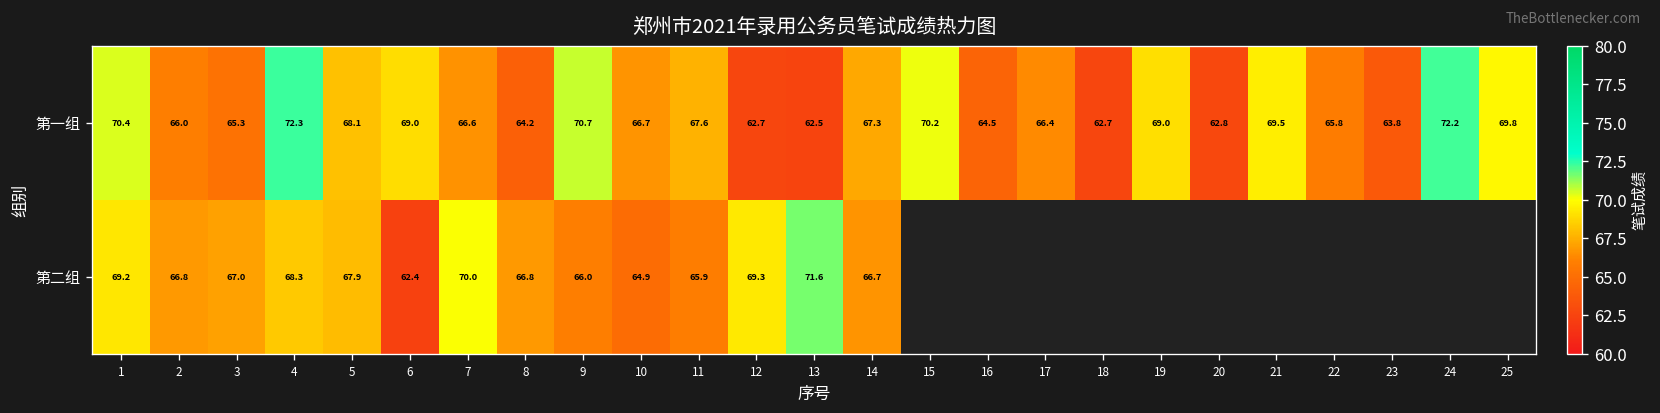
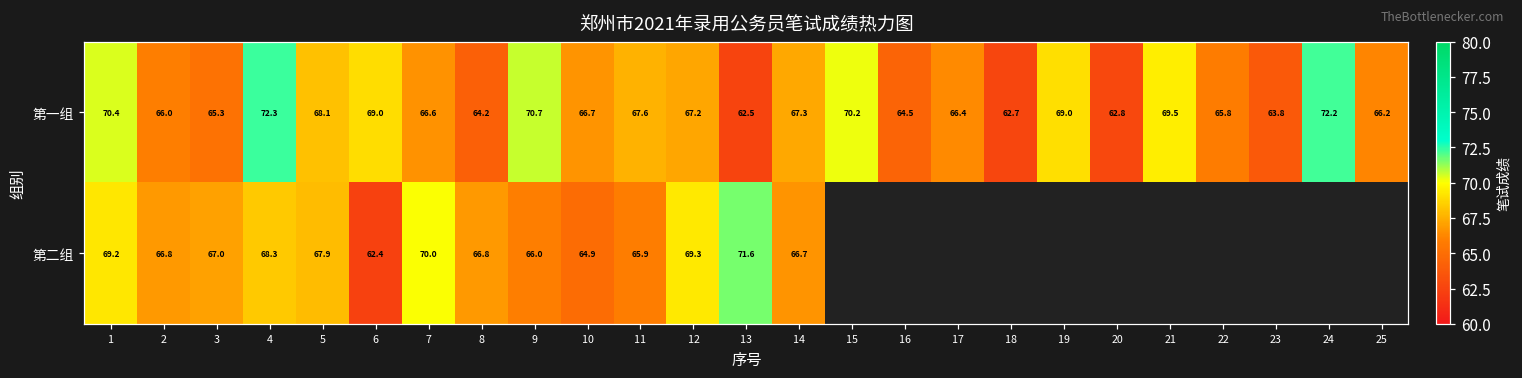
  {
    "第一组": {
      "1": 70.4,
      "2": 66.0,
      "3": 65.3,
      "4": 72.3,
      "5": 68.1,
      "6": 69.0,
      "7": 66.6,
      "8": 64.2,
      "9": 70.7,
      "10": 66.7,
      "11": 67.6,
-     "12": 62.7,
+     "12": 67.2,
      "13": 62.5,
      "14": 67.3,
      "15": 70.2,
      "16": 64.5,
      "17": 66.4,
      "18": 62.7,
      "19": 69.0,
      "20": 62.8,
      "21": 69.5,
      "22": 65.8,
      "23": 63.8,
      "24": 72.2,
-     "25": 69.8
+     "25": 66.2
    },
    "第二组": {
      "1": 69.2,
      "2": 66.8,
      "3": 67.0,
      "4": 68.3,
      "5": 67.9,
      "6": 62.4,
      "7": 70.0,
      "8": 66.8,
      "9": 66.0,
      "10": 64.9,
      "11": 65.9,
      "12": 69.3,
      "13": 71.6,
      "14": 66.7
    }
  }
